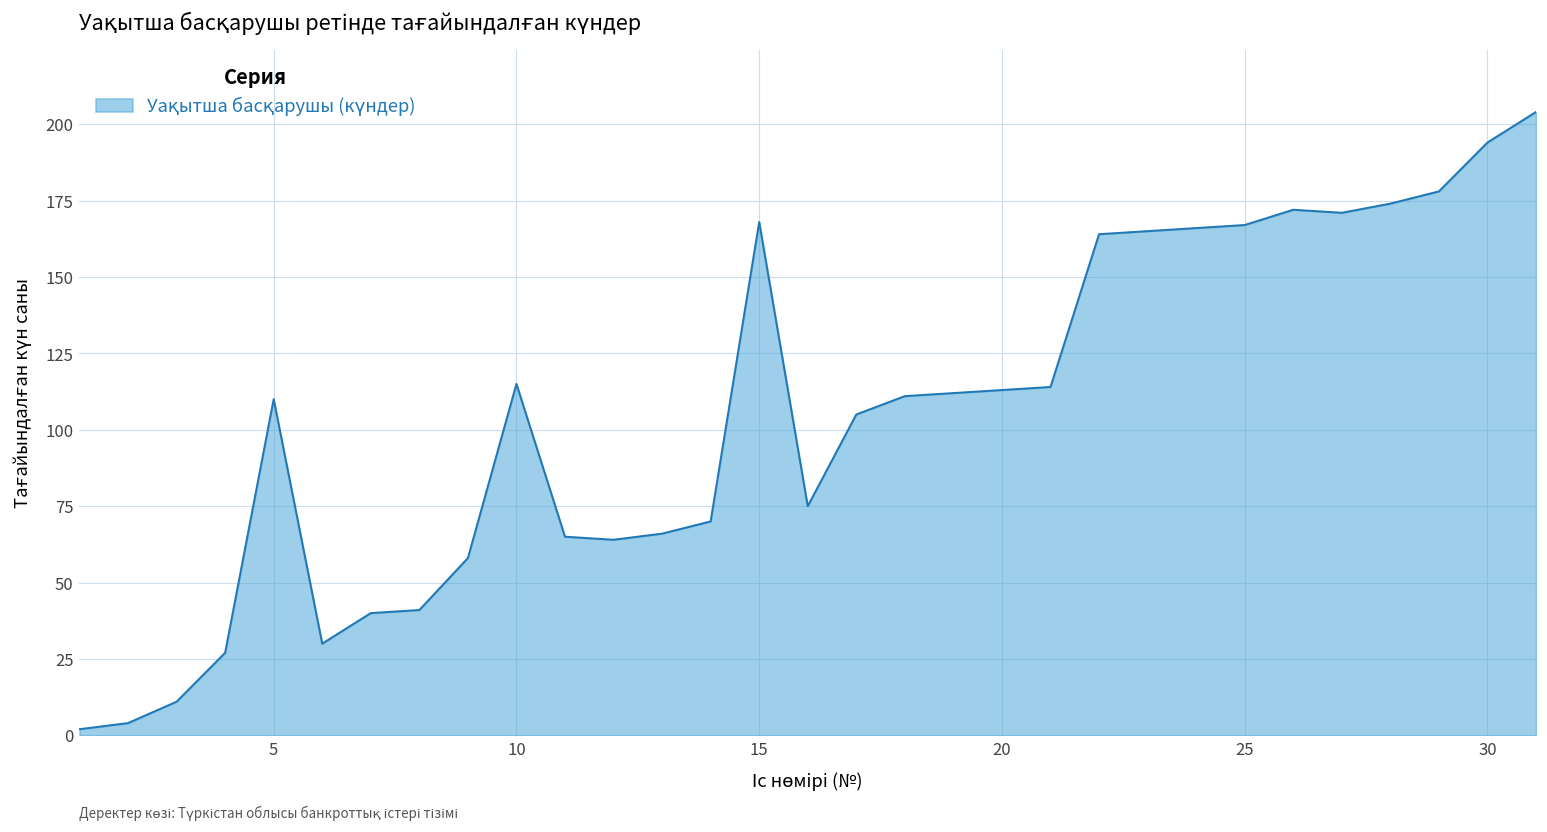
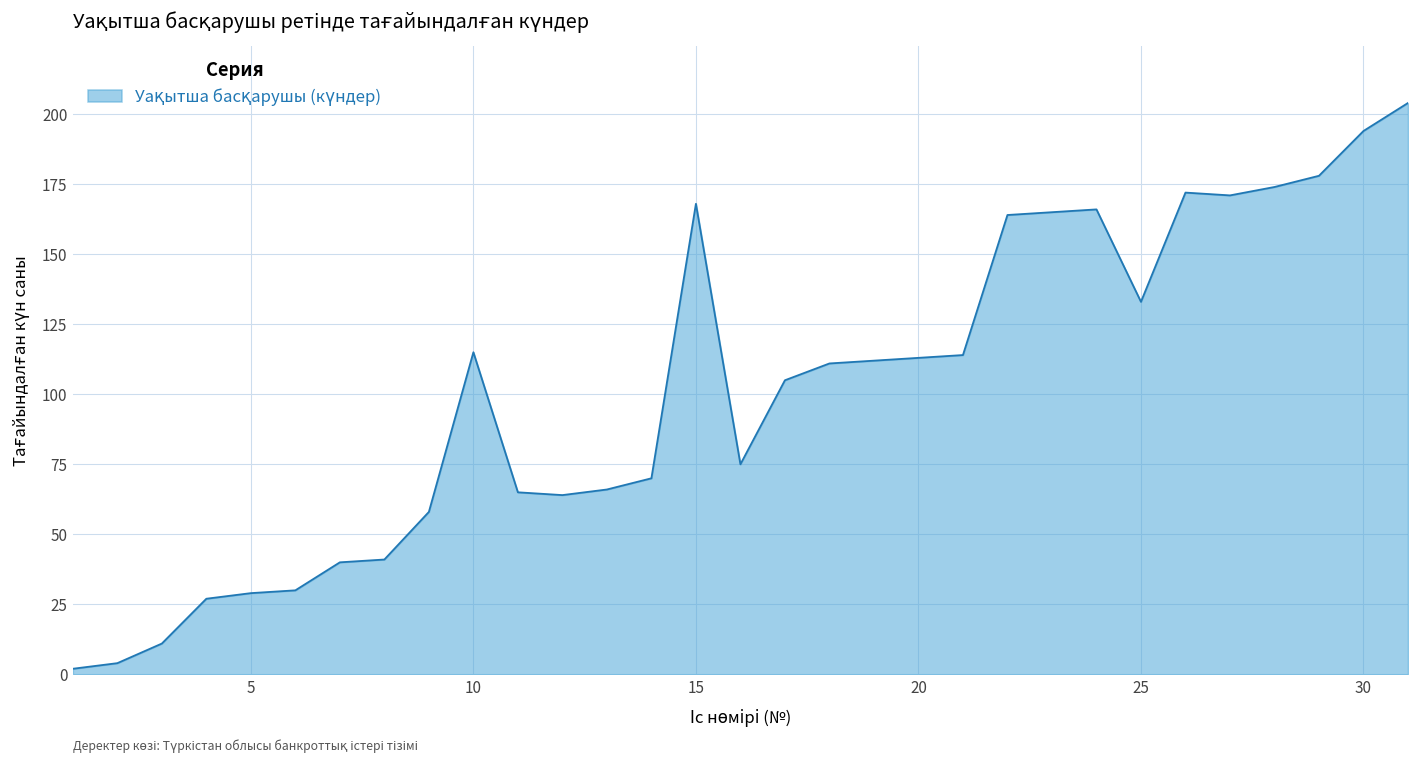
  {
-   "5": 110,
+   "5": 29,
    "10": 115,
    "15": 168,
    "20": 113,
-   "25": 167,
+   "25": 133,
    "30": 194
  }
